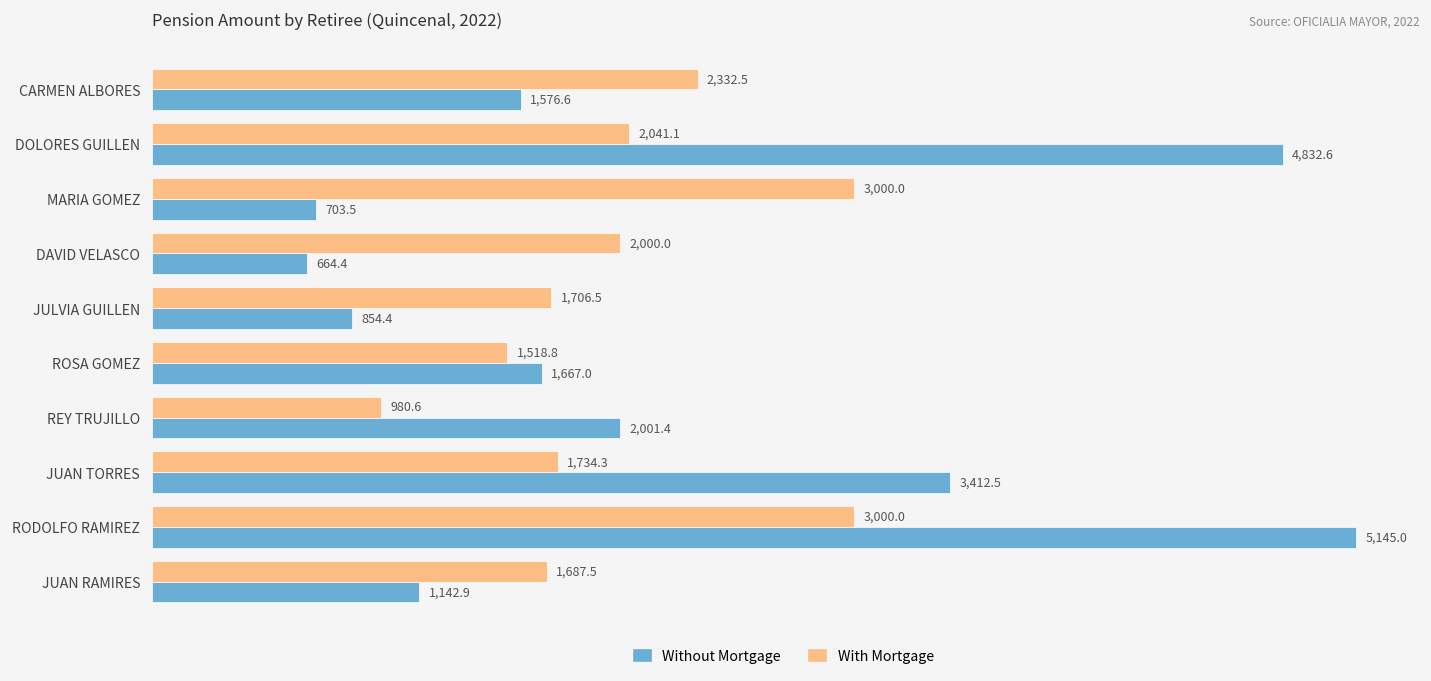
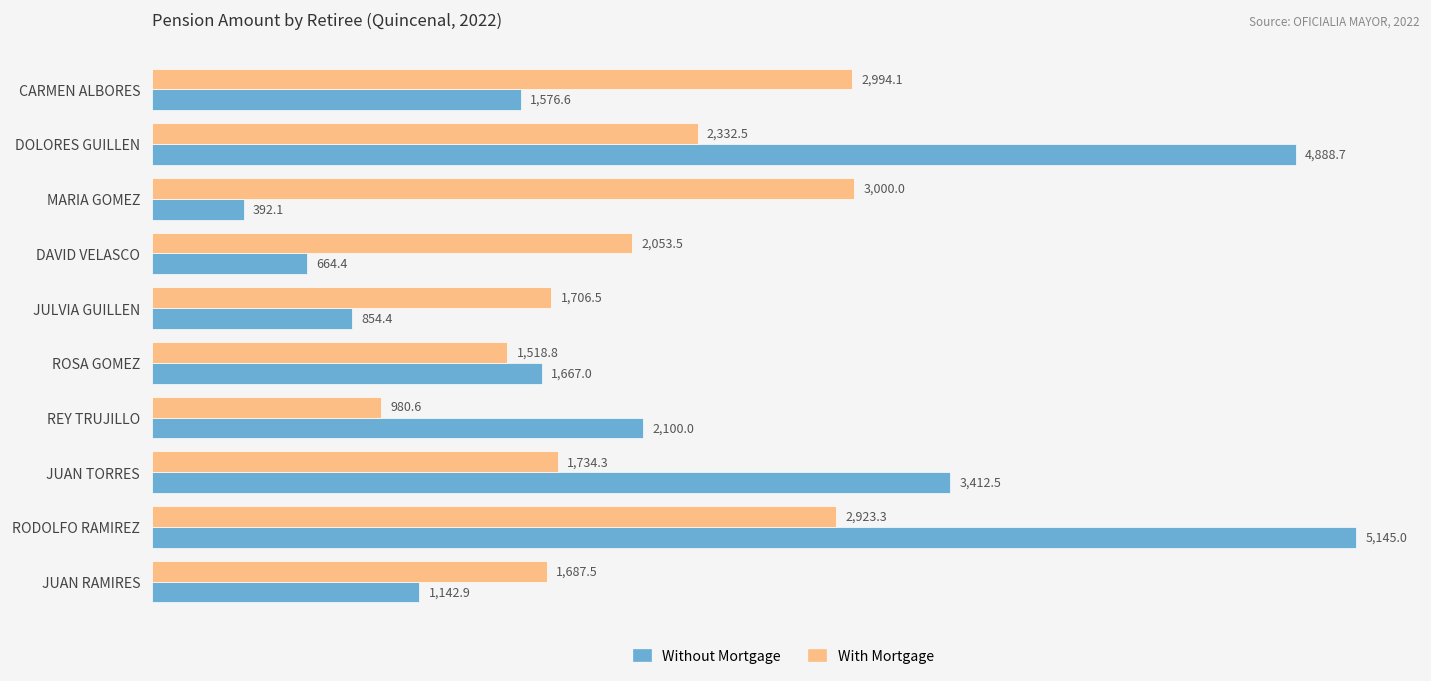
  {
    "Without Mortgage": {
      "CARMEN ALBORES": "1,576.6",
-     "DOLORES GUILLEN": "4,832.6",
-     "MARIA GOMEZ": "703.5",
+     "DOLORES GUILLEN": "4,888.7",
+     "MARIA GOMEZ": "392.1",
      "DAVID VELASCO": "664.4",
      "JULVIA GUILLEN": "854.4",
      "ROSA GOMEZ": "1,667.0",
-     "REY TRUJILLO": "2,001.4",
+     "REY TRUJILLO": "2,100.0",
      "JUAN TORRES": "3,412.5",
      "RODOLFO RAMIREZ": "5,145.0",
      "JUAN RAMIRES": "1,142.9"
    },
    "With Mortgage": {
-     "CARMEN ALBORES": "2,332.5",
-     "DOLORES GUILLEN": "2,041.1",
+     "CARMEN ALBORES": "2,994.1",
+     "DOLORES GUILLEN": "2,332.5",
      "MARIA GOMEZ": "3,000.0",
-     "DAVID VELASCO": "2,000.0",
+     "DAVID VELASCO": "2,053.5",
      "JULVIA GUILLEN": "1,706.5",
      "ROSA GOMEZ": "1,518.8",
      "REY TRUJILLO": "980.6",
      "JUAN TORRES": "1,734.3",
-     "RODOLFO RAMIREZ": "3,000.0",
+     "RODOLFO RAMIREZ": "2,923.3",
      "JUAN RAMIRES": "1,687.5"
    }
  }
